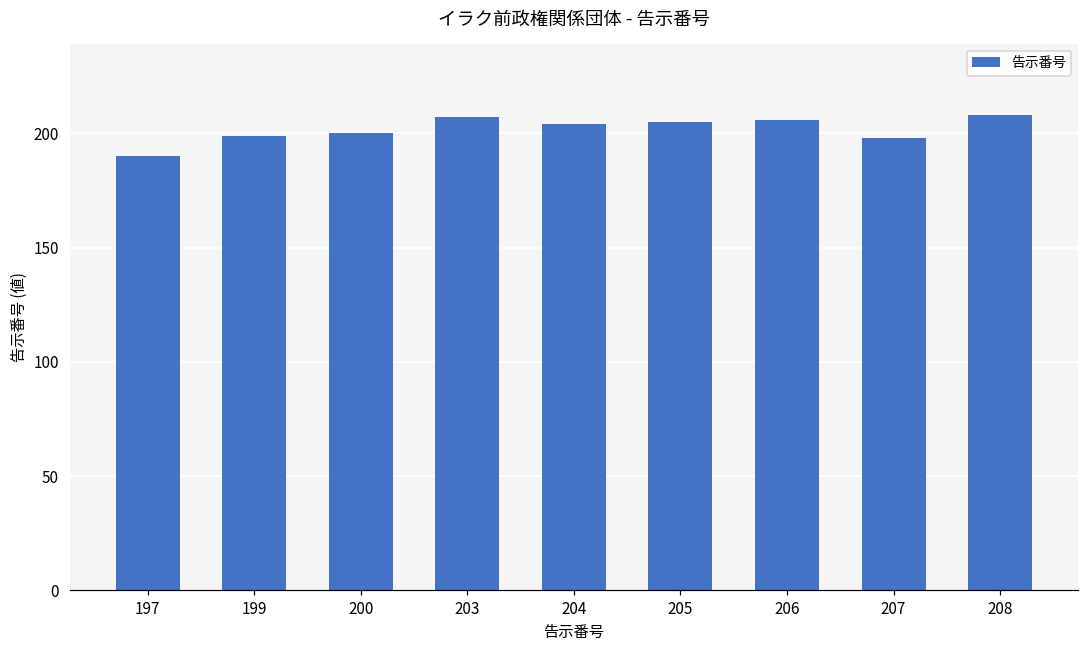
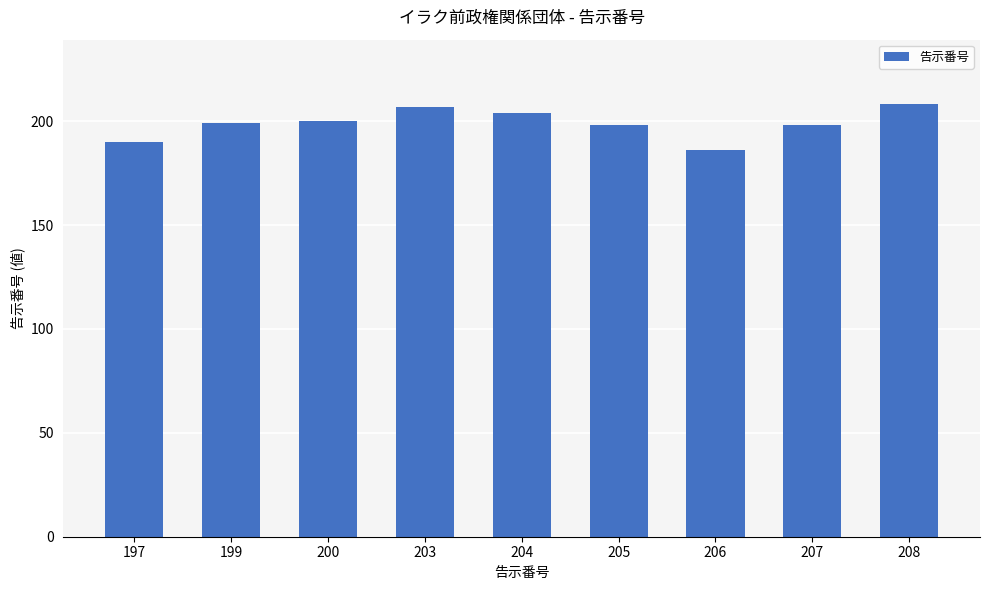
  {
    "197": 190,
    "199": 199,
    "200": 200,
    "203": 207,
    "204": 204,
-   "205": 205,
-   "206": 206,
+   "205": 198,
+   "206": 186,
    "207": 198,
    "208": 208
  }
